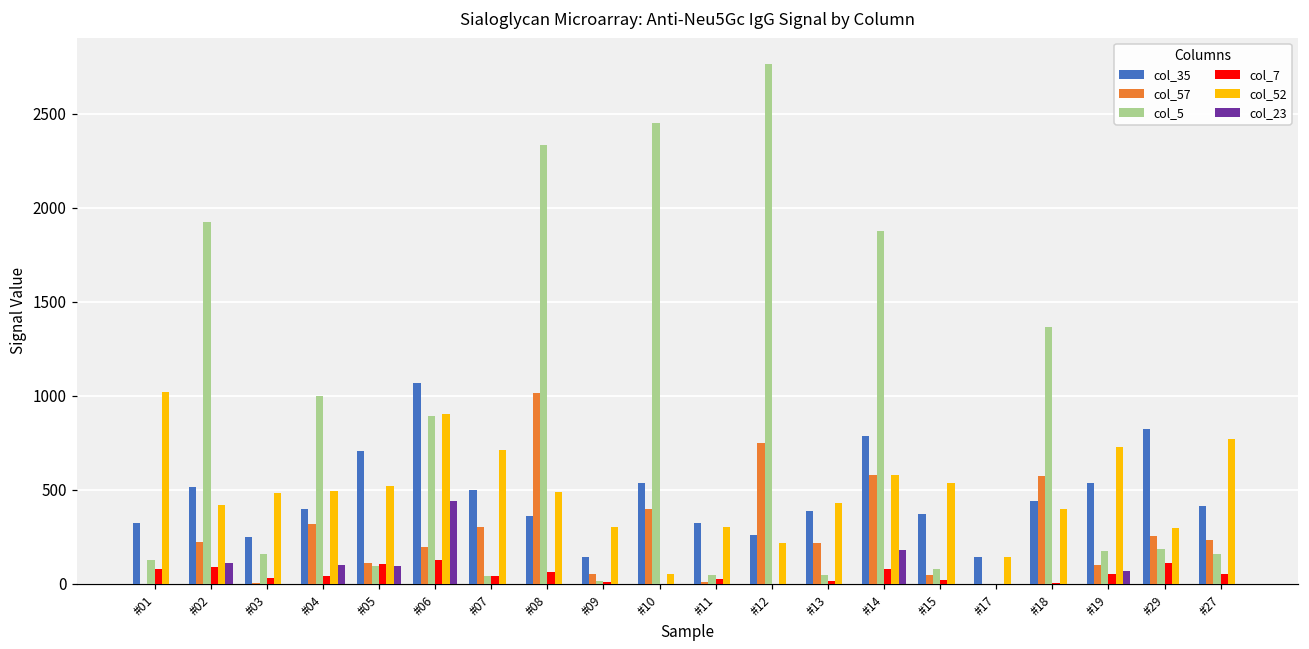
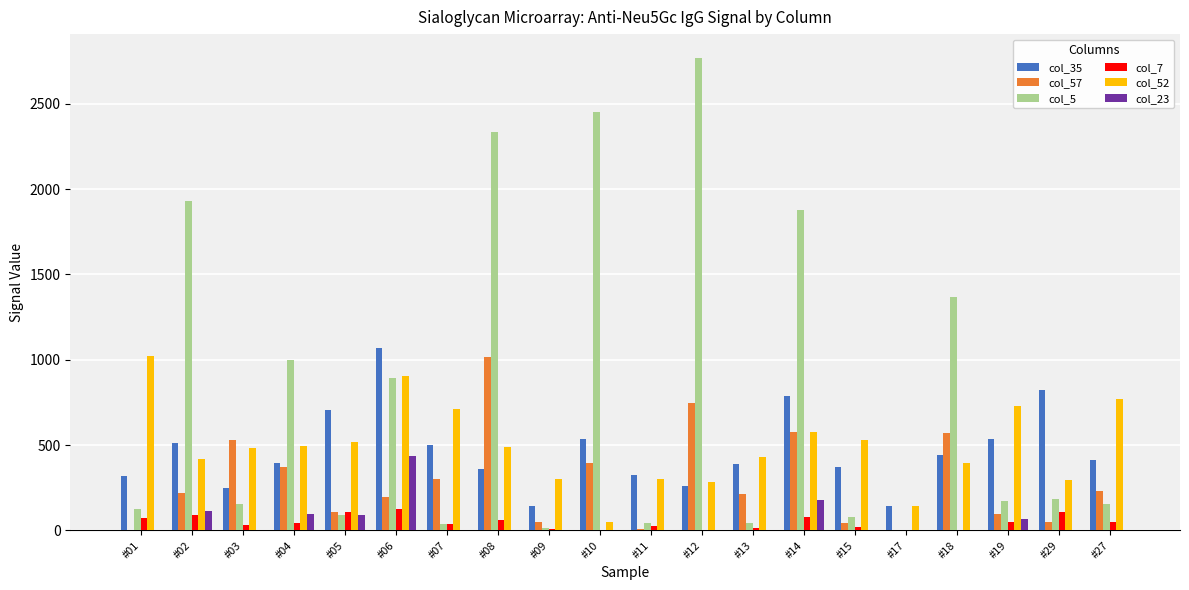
  {
    "col_35": {
      "#01": 320,
      "#02": 510,
      "#03": 250,
      "#04": 400,
      "#05": 710,
      "#06": 1070,
      "#07": 500,
      "#08": 360,
      "#09": 140,
      "#10": 540,
      "#11": 320,
      "#12": 260,
      "#13": 390,
      "#14": 790,
      "#15": 370,
      "#17": 140,
      "#18": 440,
      "#19": 540,
      "#29": 820,
      "#27": 410
    },
    "col_57": {
      "#01": 0,
      "#02": 220,
-     "#03": 0,
-     "#04": 320,
+     "#03": 530,
+     "#04": 370,
      "#05": 110,
      "#06": 200,
      "#07": 300,
      "#08": 1020,
      "#09": 50,
      "#10": 400,
      "#12": 750,
      "#13": 210,
      "#14": 580,
      "#15": 50,
      "#17": 0,
      "#18": 570,
      "#19": 100,
-     "#29": 260,
+     "#29": 50,
      "#27": 230
    },
    "col_5": {
      "#01": 120,
      "#02": 1930,
      "#03": 160,
      "#04": 1000,
      "#05": 90,
      "#06": 890,
      "#07": 40,
      "#08": 2330,
      "#10": 2450,
      "#11": 40,
      "#12": 2770,
      "#13": 40,
      "#14": 1880,
      "#15": 80,
      "#17": 0,
      "#18": 1370,
      "#19": 170,
      "#29": 190,
      "#27": 160
    },
    "col_7": {
      "#01": 80,
      "#02": 90,
      "#03": 30,
      "#04": 40,
      "#05": 110,
      "#06": 120,
      "#07": 40,
      "#08": 60,
      "#10": 0,
      "#11": 30,
      "#12": 0,
      "#14": 80,
      "#15": 20,
      "#17": 0,
      "#19": 50,
      "#29": 110,
      "#27": 50
    },
    "col_52": {
      "#01": 1020,
      "#02": 420,
      "#03": 480,
      "#04": 490,
      "#05": 520,
      "#06": 900,
      "#07": 710,
      "#08": 490,
      "#09": 300,
      "#10": 50,
      "#11": 300,
-     "#12": 220,
+     "#12": 290,
      "#13": 430,
      "#14": 580,
      "#15": 530,
      "#17": 140,
      "#18": 400,
      "#19": 730,
      "#29": 300,
      "#27": 770
    },
    "col_23": {
      "#01": 0,
      "#02": 110,
      "#03": 0,
      "#04": 100,
      "#05": 90,
      "#06": 440,
      "#07": 0,
      "#08": 0,
      "#09": 0,
      "#10": 0,
      "#11": 0,
      "#12": 0,
      "#13": 0,
      "#14": 180,
      "#15": 0,
      "#17": 0,
      "#18": 0,
      "#19": 70,
      "#29": 0,
      "#27": 0
    }
  }
